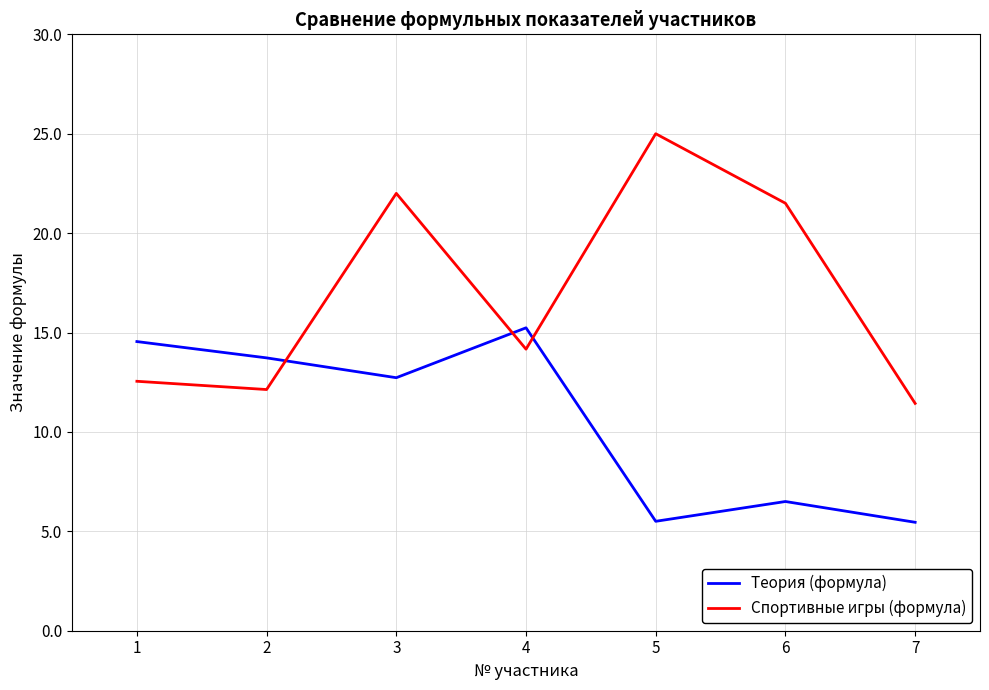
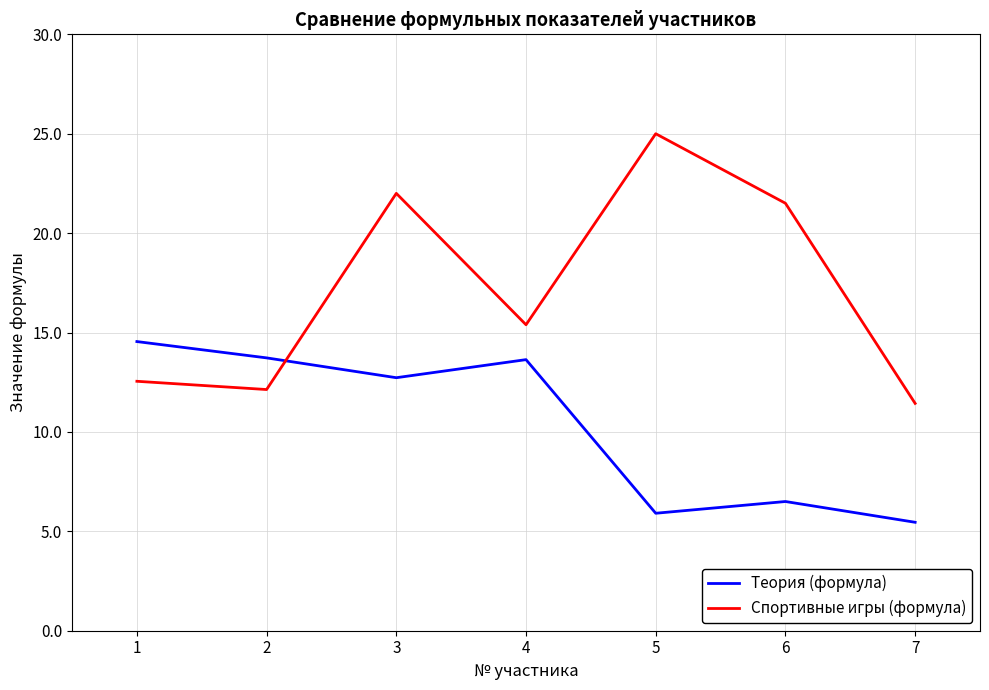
  {
    "Теория (формула)": {
      "1": 14.5,
      "2": 13.7,
      "3": 12.7,
-     "4": 15.2,
-     "5": 5.5,
+     "4": 13.6,
+     "5": 5.9,
      "6": 6.5,
      "7": 5.5
    },
    "Спортивные игры (формула)": {
      "1": 12.5,
      "2": 12.1,
      "3": 22.0,
-     "4": 14.2,
+     "4": 15.4,
      "5": 25.0,
      "6": 21.5,
      "7": 11.4
    }
  }
